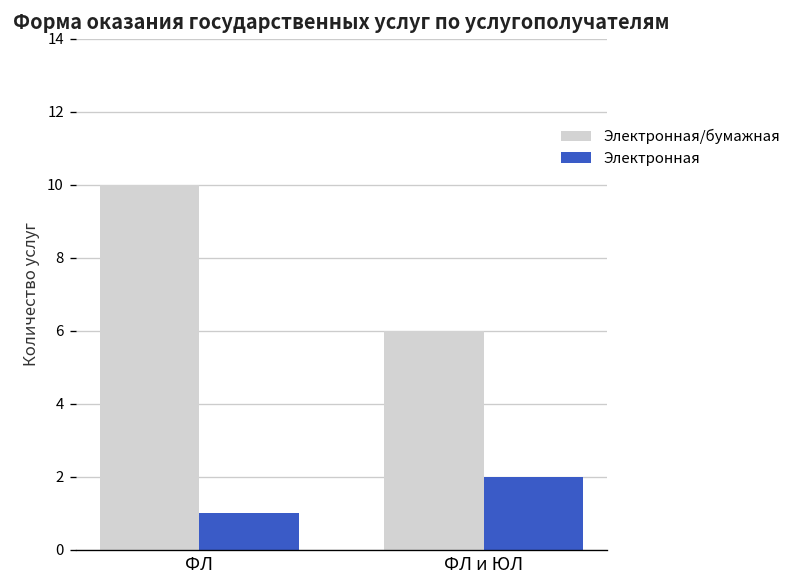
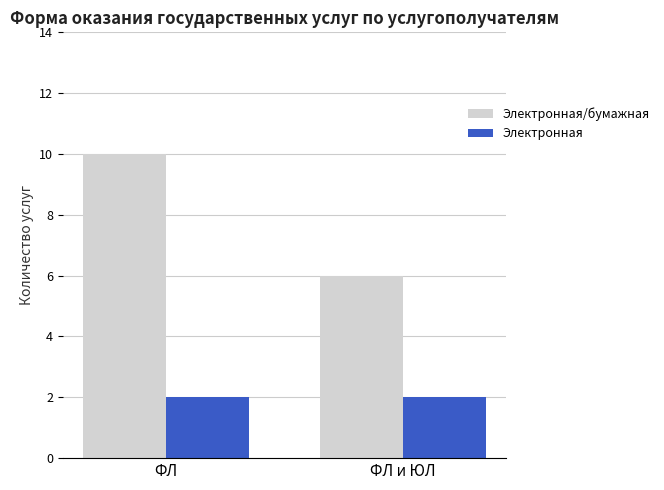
  {
    "Электронная/бумажная": {
      "ФЛ": 10,
      "ФЛ и ЮЛ": 6
    },
    "Электронная": {
-     "ФЛ": 1,
+     "ФЛ": 2,
      "ФЛ и ЮЛ": 2
    }
  }
